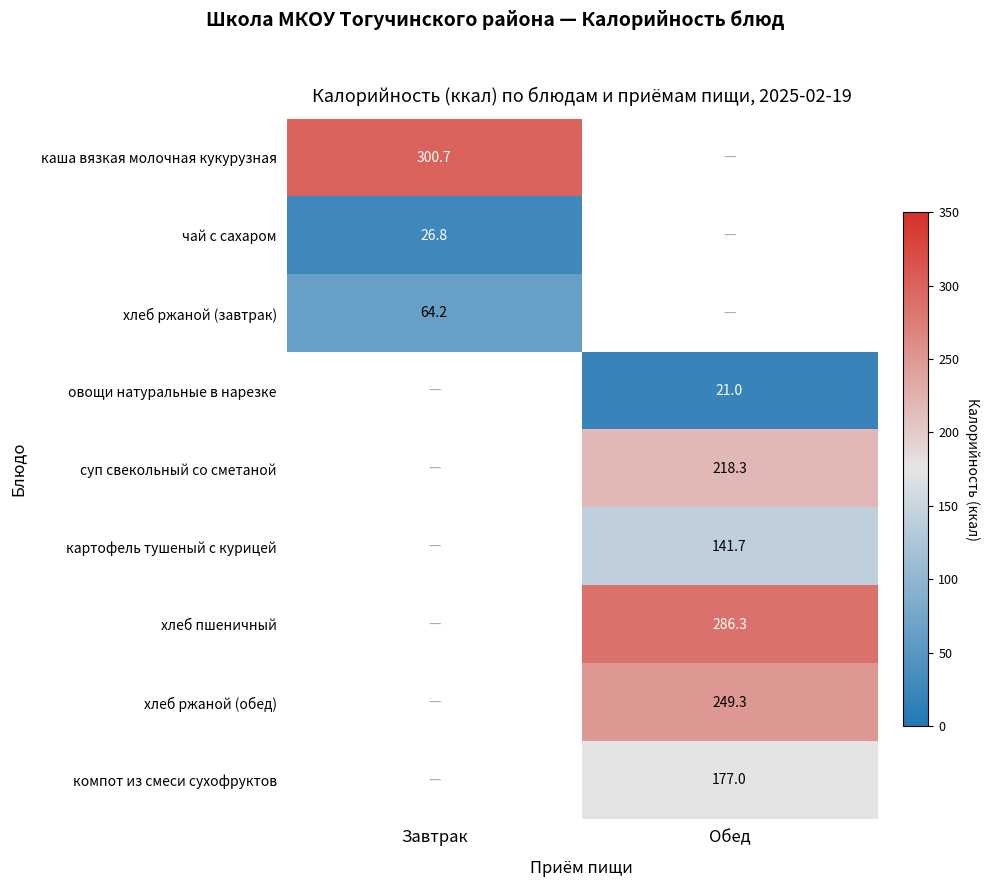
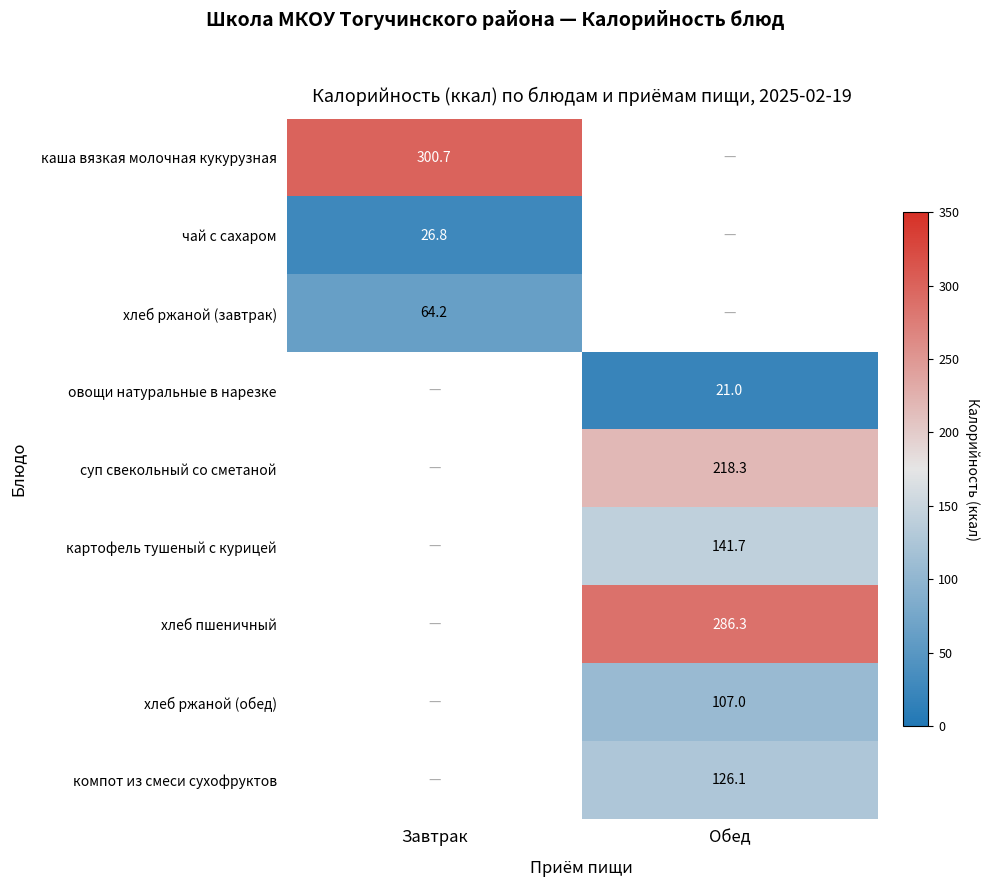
  {
    "каша вязкая молочная кукурузная": {
      "Завтрак": 300.7
    },
    "чай с сахаром": {
      "Завтрак": 26.8
    },
    "хлеб ржаной (завтрак)": {
      "Завтрак": 64.2
    },
    "овощи натуральные в нарезке": {
      "Обед": 21.0
    },
    "суп свекольный со сметаной": {
      "Обед": 218.3
    },
    "картофель тушеный с курицей": {
      "Обед": 141.7
    },
    "хлеб пшеничный": {
      "Обед": 286.3
    },
    "хлеб ржаной (обед)": {
-     "Обед": 249.3
+     "Обед": 107.0
    },
    "компот из смеси сухофруктов": {
-     "Обед": 177.0
+     "Обед": 126.1
    }
  }
